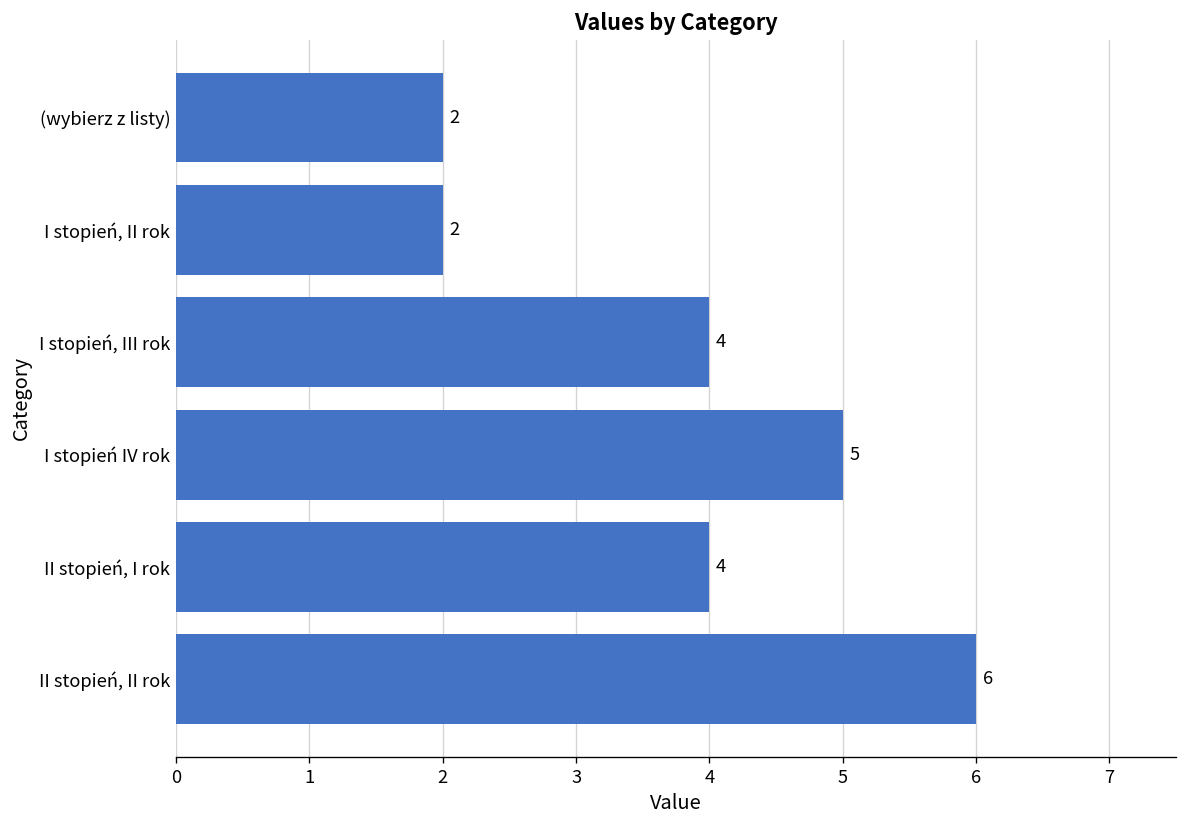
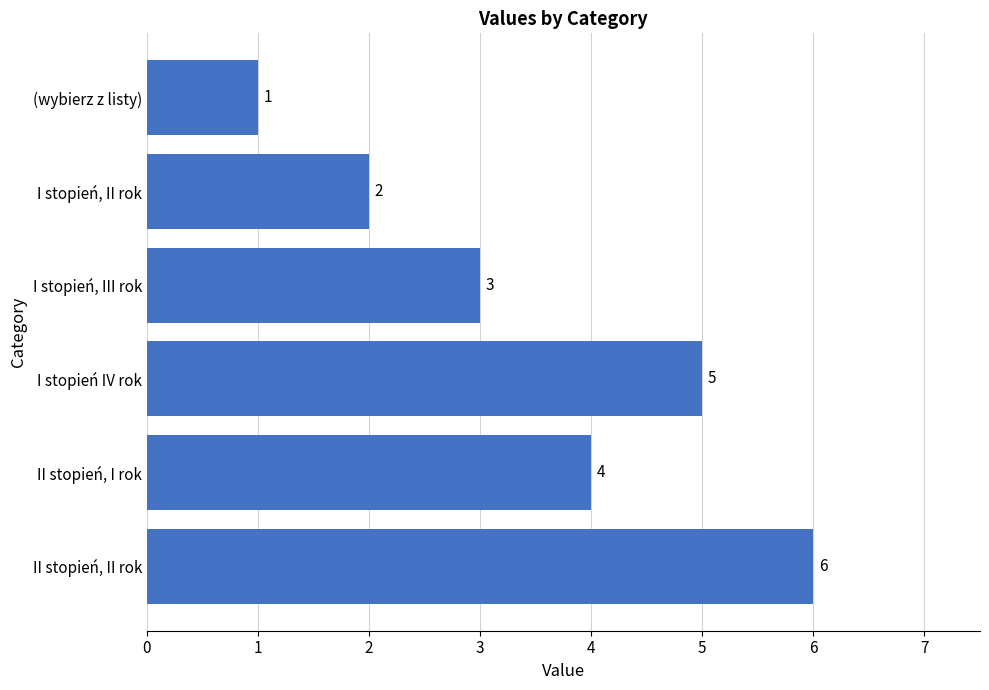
  {
-   "(wybierz z listy)": 2,
+   "(wybierz z listy)": 1,
    "I stopień, II rok": 2,
-   "I stopień, III rok": 4,
+   "I stopień, III rok": 3,
    "I stopień IV rok": 5,
    "II stopień, I rok": 4,
    "II stopień, II rok": 6
  }
